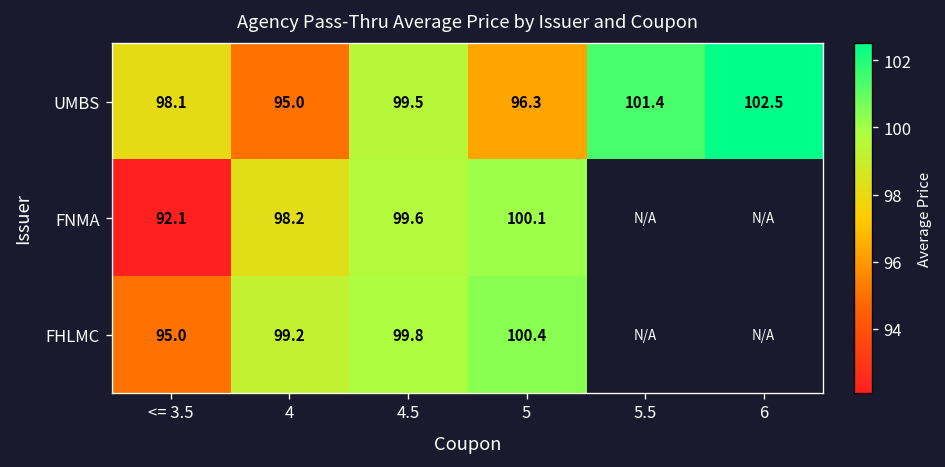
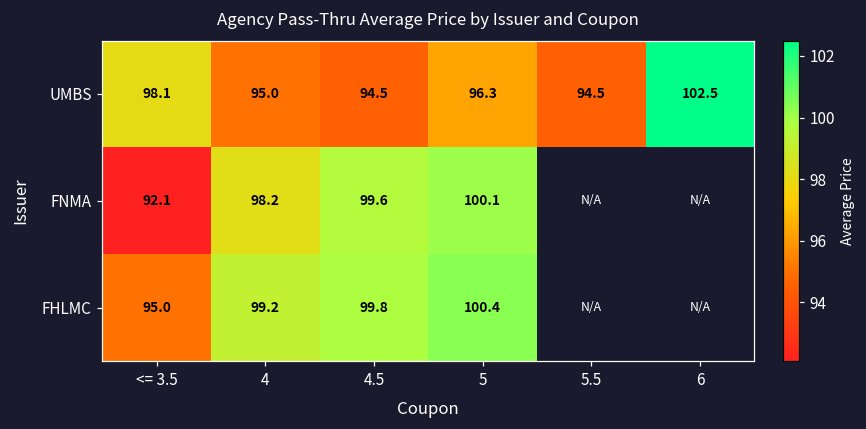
  {
    "UMBS": {
      "<= 3.5": 98.1,
      "4": 95.0,
-     "4.5": 99.5,
+     "4.5": 94.5,
      "5": 96.3,
-     "5.5": 101.4,
+     "5.5": 94.5,
      "6": 102.5
    },
    "FNMA": {
      "<= 3.5": 92.1,
      "4": 98.2,
      "4.5": 99.6,
      "5": 100.1
    },
    "FHLMC": {
      "<= 3.5": 95.0,
      "4": 99.2,
      "4.5": 99.8,
      "5": 100.4
    }
  }
